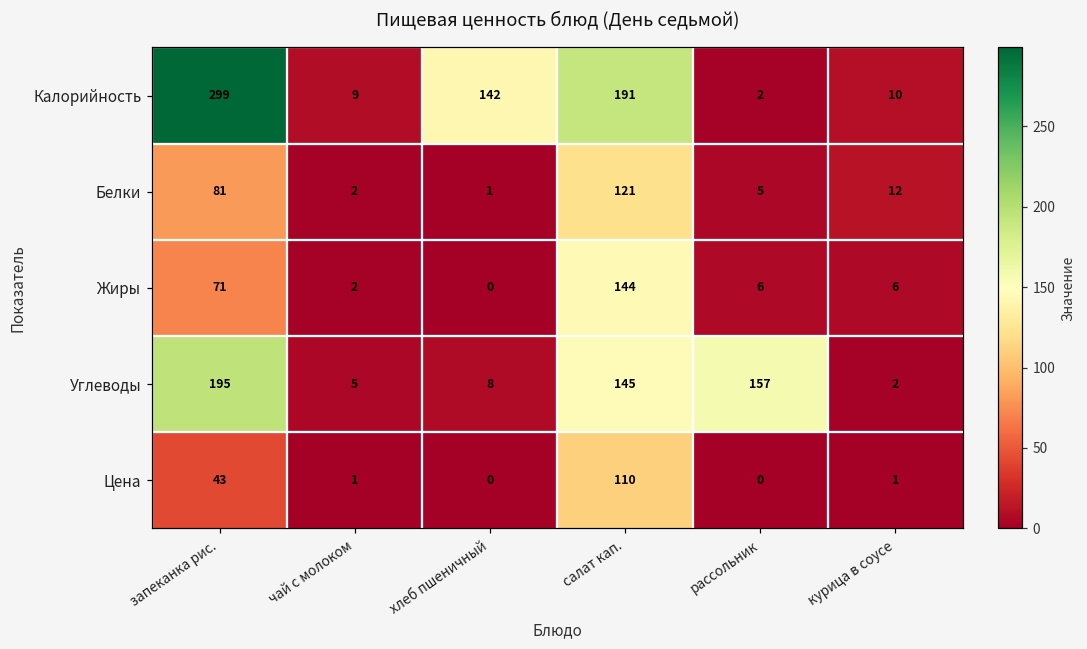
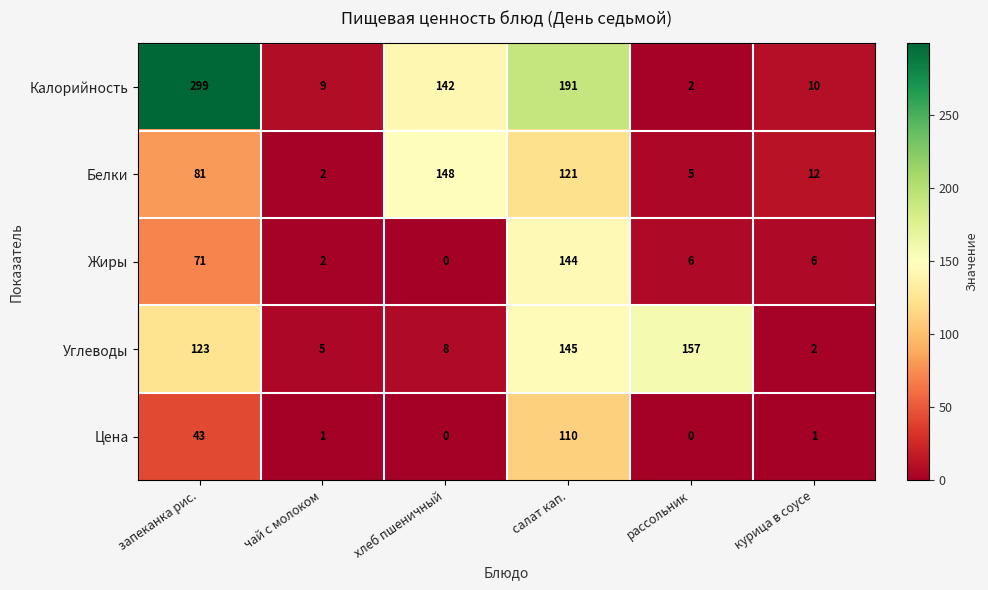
  {
    "Калорийность": {
      "запеканка рис.": 299,
      "чай с молоком": 9,
      "хлеб пшеничный": 142,
      "салат кап.": 191,
      "рассольник": 2,
      "курица в соусе": 10
    },
    "Белки": {
      "запеканка рис.": 81,
      "чай с молоком": 2,
-     "хлеб пшеничный": 1,
+     "хлеб пшеничный": 148,
      "салат кап.": 121,
      "рассольник": 5,
      "курица в соусе": 12
    },
    "Жиры": {
      "запеканка рис.": 71,
      "чай с молоком": 2,
      "хлеб пшеничный": 0,
      "салат кап.": 144,
      "рассольник": 6,
      "курица в соусе": 6
    },
    "Углеводы": {
-     "запеканка рис.": 195,
+     "запеканка рис.": 123,
      "чай с молоком": 5,
      "хлеб пшеничный": 8,
      "салат кап.": 145,
      "рассольник": 157,
      "курица в соусе": 2
    },
    "Цена": {
      "запеканка рис.": 43,
      "чай с молоком": 1,
      "хлеб пшеничный": 0,
      "салат кап.": 110,
      "рассольник": 0,
      "курица в соусе": 1
    }
  }
